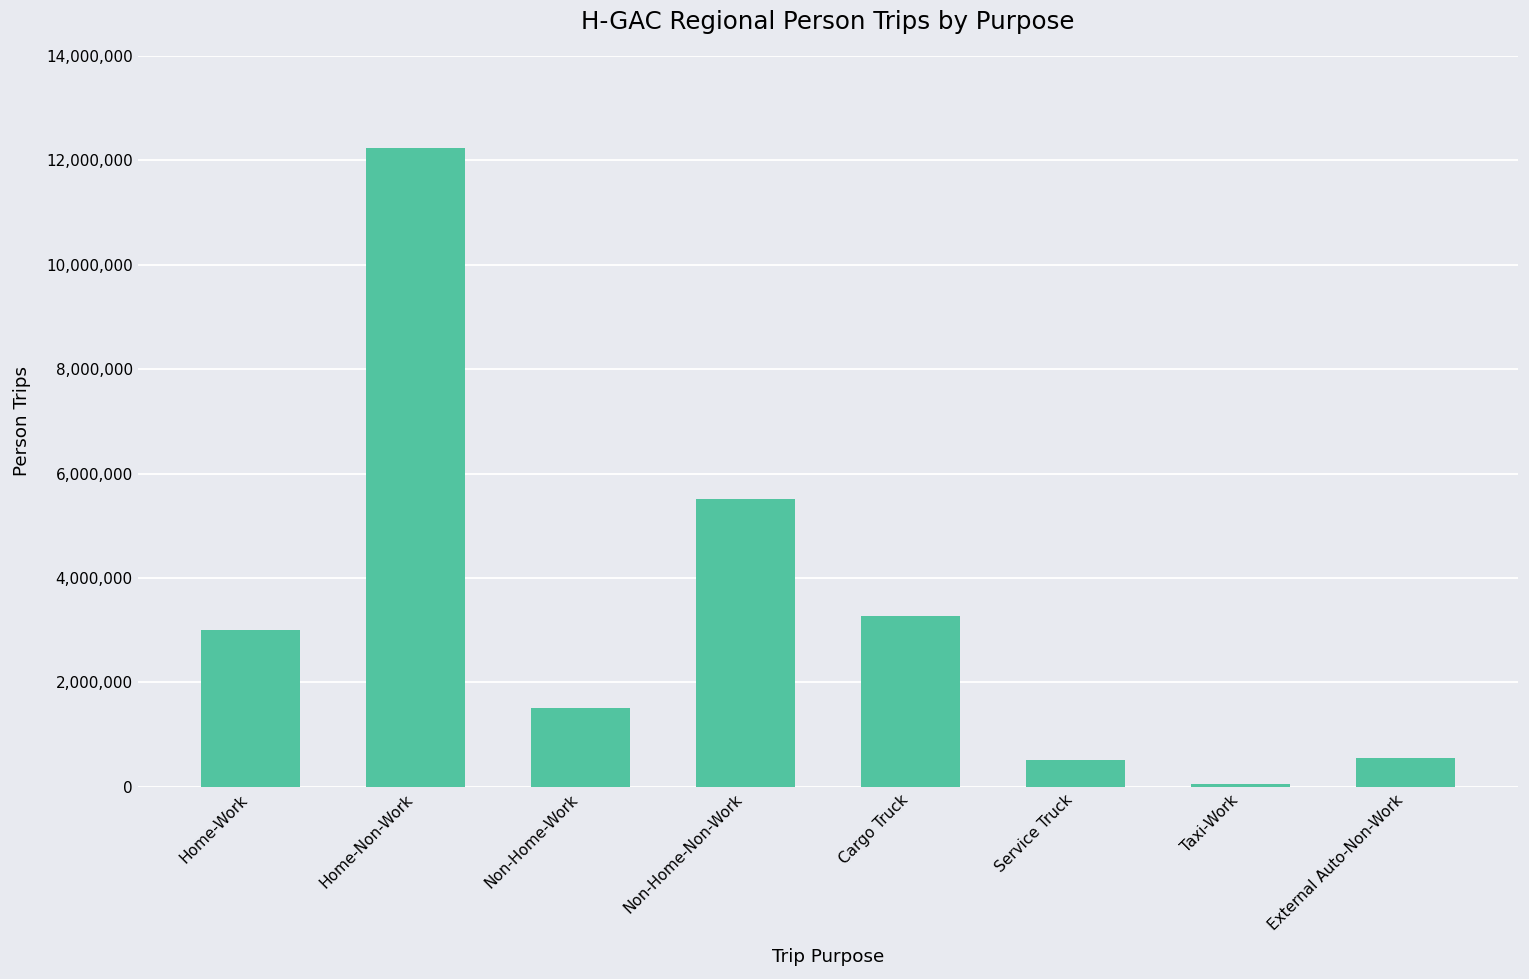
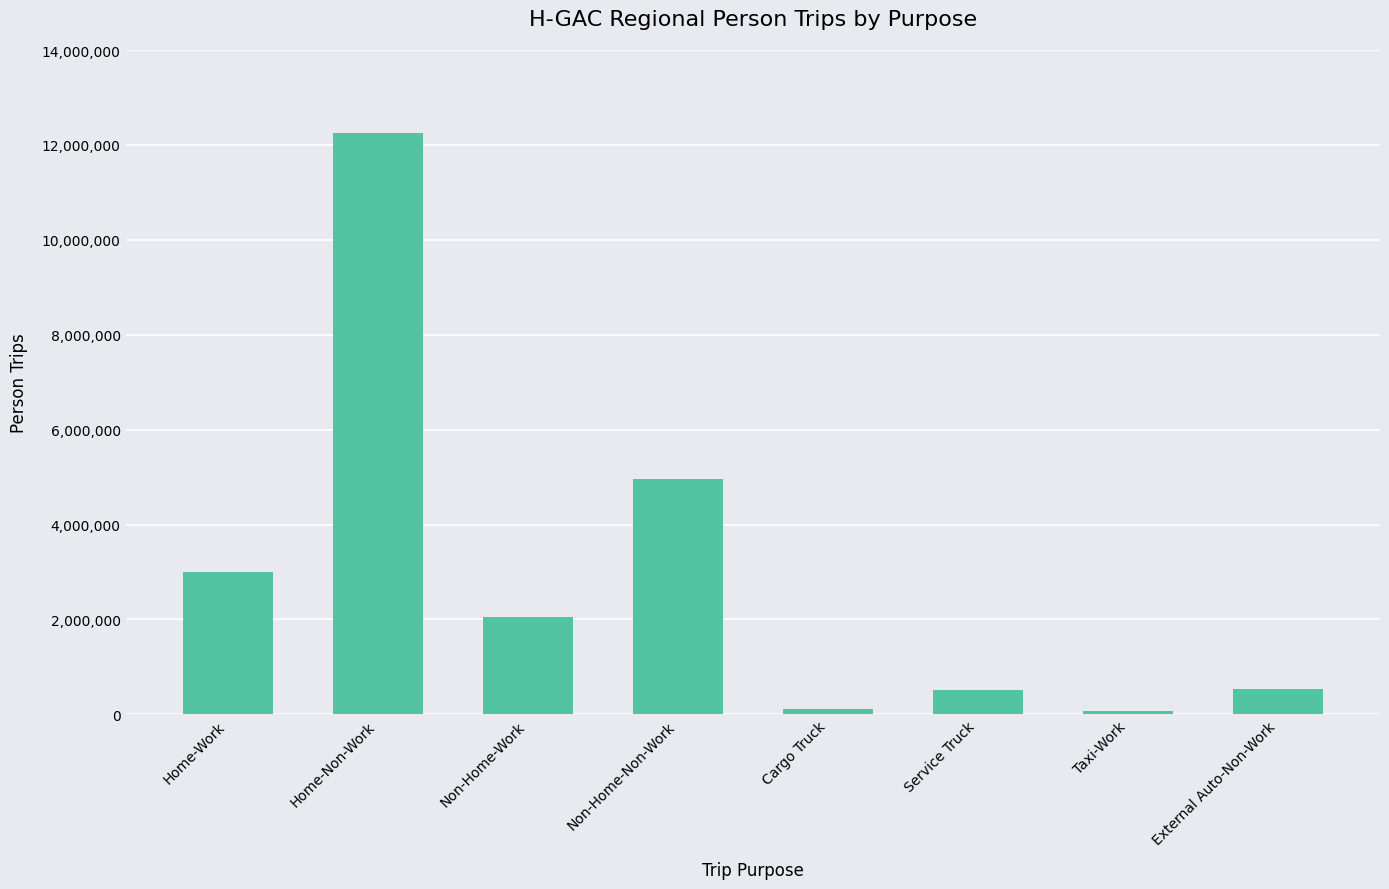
  {
    "Home-Work": "3,000,000",
    "Home-Non-Work": "12,200,000",
-   "Non-Home-Work": "1,500,000",
-   "Non-Home-Non-Work": "5,500,000",
-   "Cargo Truck": "3,300,000",
+   "Non-Home-Work": "2,100,000",
+   "Non-Home-Non-Work": "5,000,000",
+   "Cargo Truck": "100,000",
    "Service Truck": "500,000",
    "Taxi-Work": "100,000",
    "External Auto-Non-Work": "500,000"
  }
